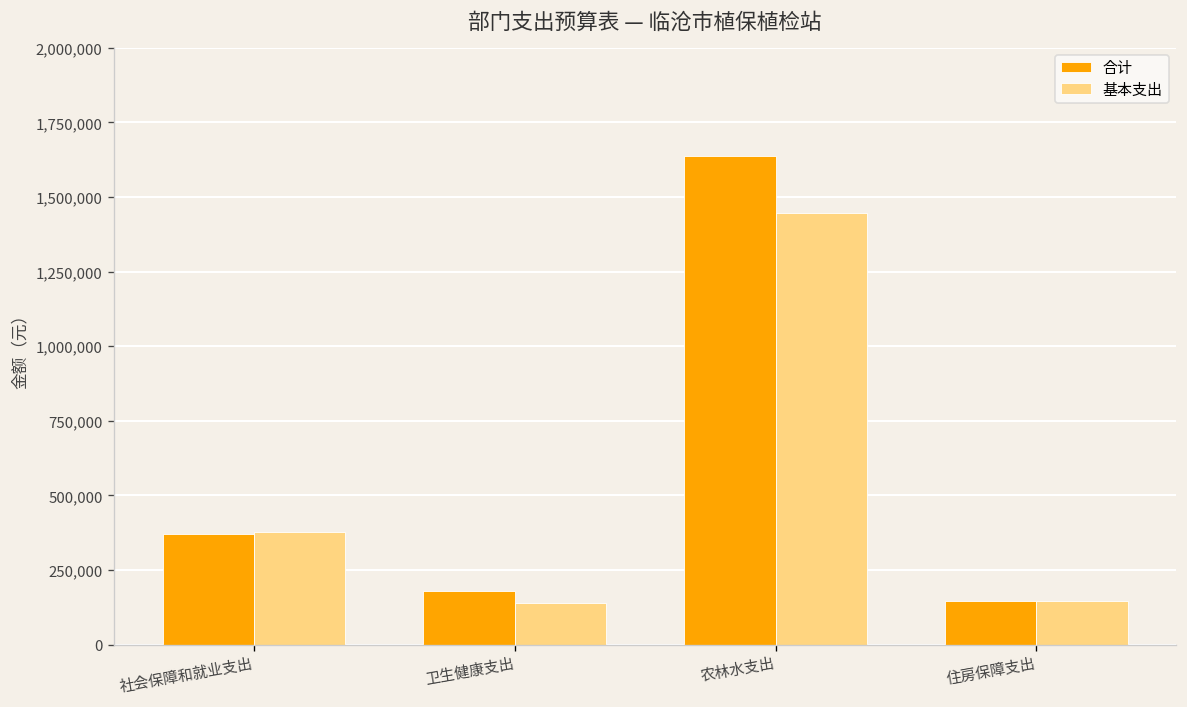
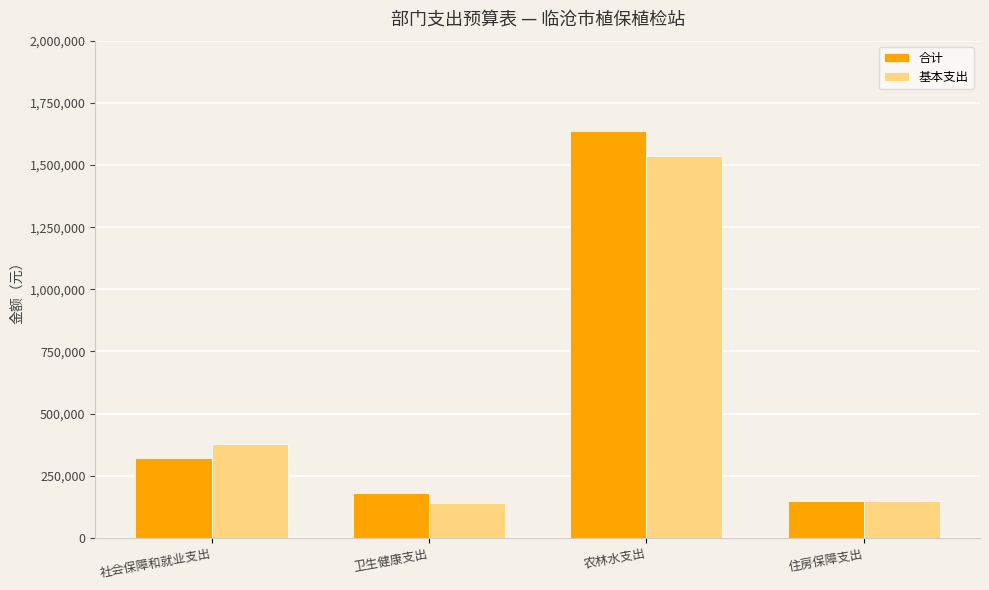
  {
    "合计": {
-     "社会保障和就业支出": "370,000",
+     "社会保障和就业支出": "320,000",
      "卫生健康支出": "180,000",
      "农林水支出": "1,640,000",
      "住房保障支出": "150,000"
    },
    "基本支出": {
      "社会保障和就业支出": "380,000",
      "卫生健康支出": "140,000",
-     "农林水支出": "1,440,000",
+     "农林水支出": "1,540,000",
      "住房保障支出": "150,000"
    }
  }
